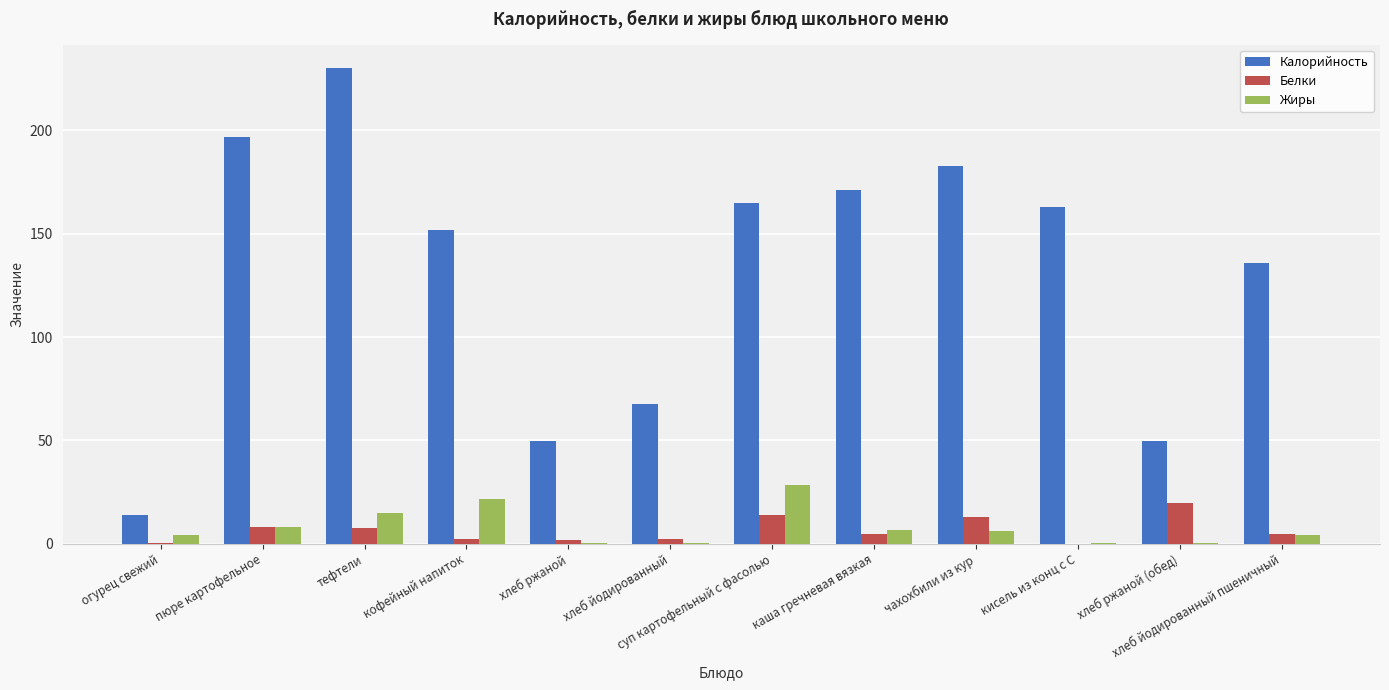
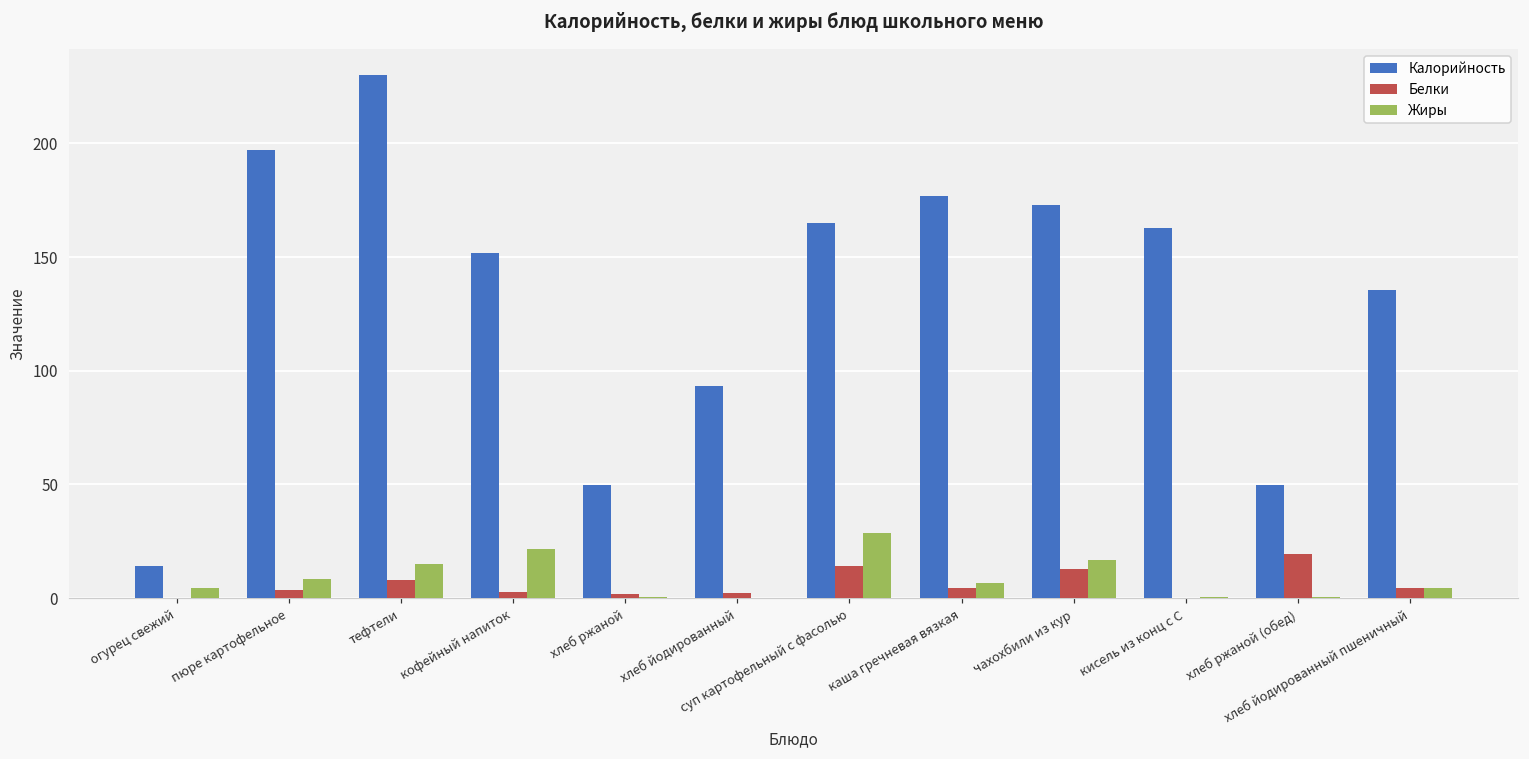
  {
    "Калорийность": {
      "огурец свежий": 14,
      "пюре картофельное": 197,
      "тефтели": 230,
      "кофейный напиток": 152,
      "хлеб ржаной": 50,
-     "хлеб йодированный": 68,
+     "хлеб йодированный": 93,
      "суп картофельный с фасолью": 165,
-     "каша гречневая вязкая": 171,
-     "чахохбили из кур": 183,
+     "каша гречневая вязкая": 177,
+     "чахохбили из кур": 173,
      "кисель из конц с С": 163,
      "хлеб ржаной (обед)": 50,
      "хлеб йодированный пшеничный": 136
    },
    "Белки": {
-     "пюре картофельное": 8,
+     "пюре картофельное": 4,
      "тефтели": 8,
      "кофейный напиток": 3,
      "хлеб ржаной": 2,
      "хлеб йодированный": 2,
      "суп картофельный с фасолью": 14,
      "каша гречневая вязкая": 5,
      "чахохбили из кур": 13,
      "кисель из конц с С": 0,
      "хлеб ржаной (обед)": 20,
      "хлеб йодированный пшеничный": 5
    },
    "Жиры": {
      "огурец свежий": 4,
      "пюре картофельное": 8,
      "тефтели": 15,
      "кофейный напиток": 22,
      "суп картофельный с фасолью": 28,
      "каша гречневая вязкая": 7,
-     "чахохбили из кур": 6,
+     "чахохбили из кур": 17,
      "хлеб йодированный пшеничный": 4
    }
  }
